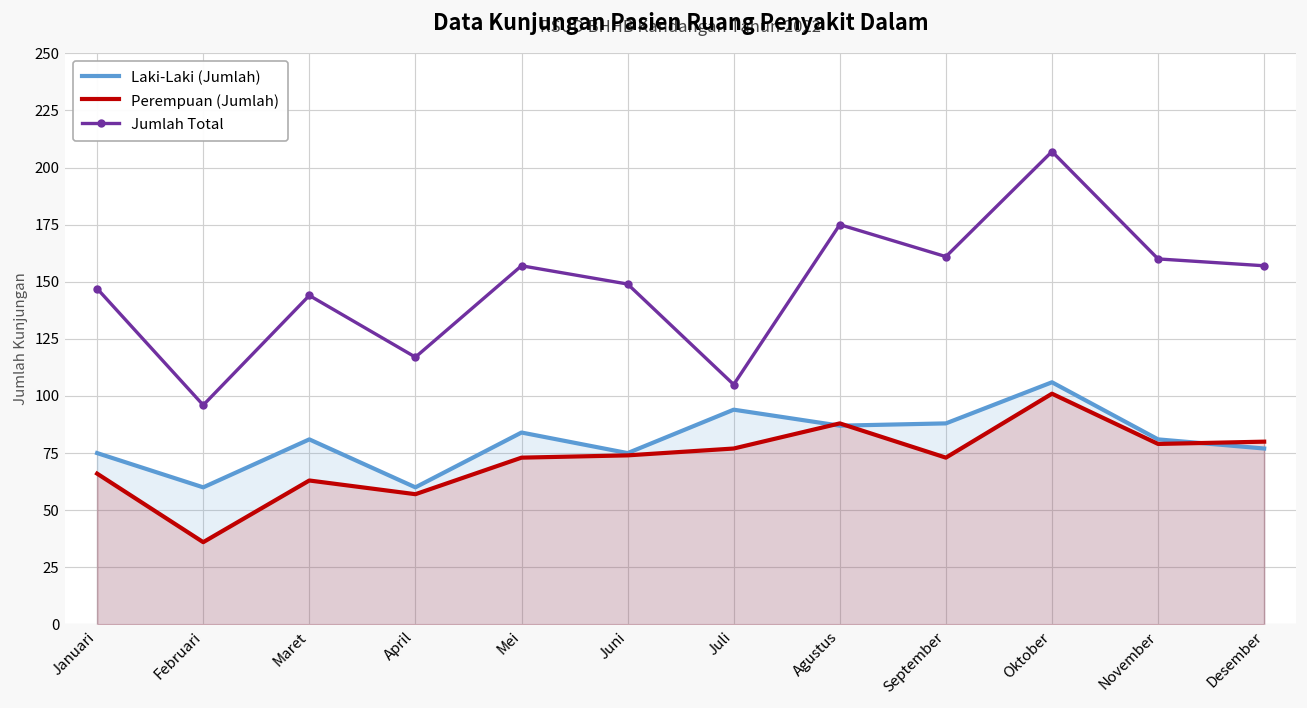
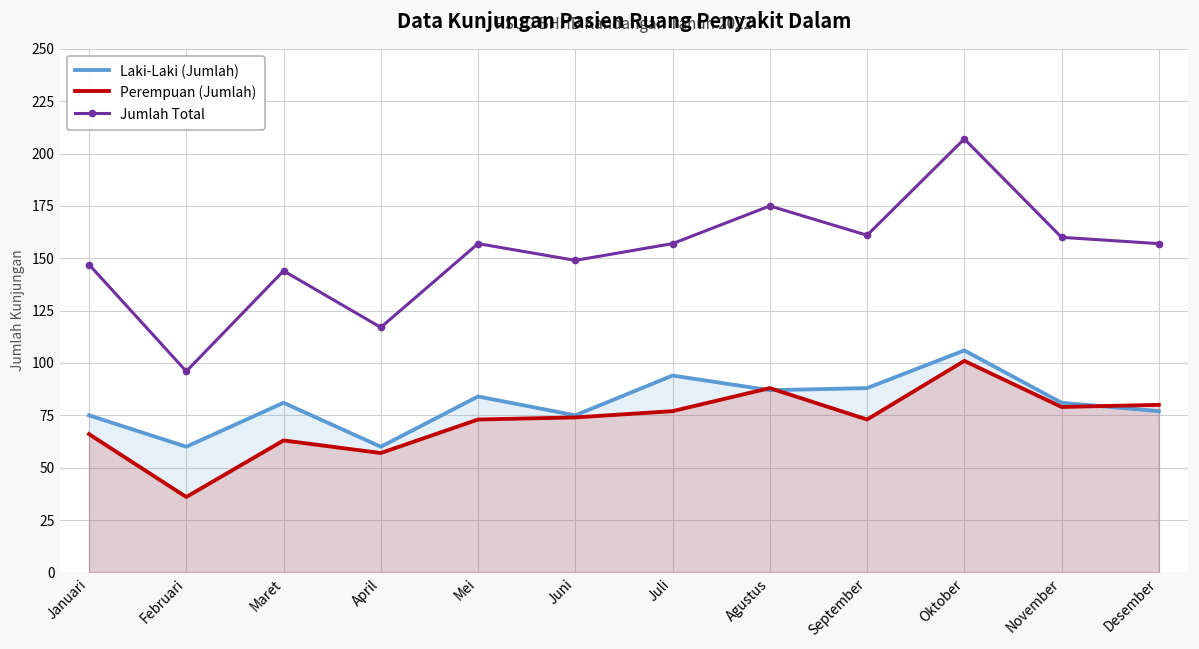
  {
    "Laki-Laki (Jumlah)": {
      "Januari": 75,
      "Februari": 60,
      "Maret": 81,
      "April": 60,
      "Mei": 84,
      "Juli": 94,
      "September": 88,
      "Oktober": 106,
      "November": 81,
      "Desember": 77
    },
    "Perempuan (Jumlah)": {
      "Januari": 66,
      "Februari": 36,
      "Maret": 63,
      "April": 57,
      "Mei": 73,
      "Juli": 77,
      "September": 73,
      "Oktober": 101,
      "November": 79,
      "Desember": 80
    },
    "Jumlah Total": {
      "Januari": 147,
      "Februari": 96,
      "Maret": 144,
      "April": 117,
      "Mei": 157,
      "Juni": 149,
-     "Juli": 105,
+     "Juli": 157,
      "Agustus": 175,
      "September": 161,
      "Oktober": 207,
      "November": 160,
      "Desember": 157
    }
  }
